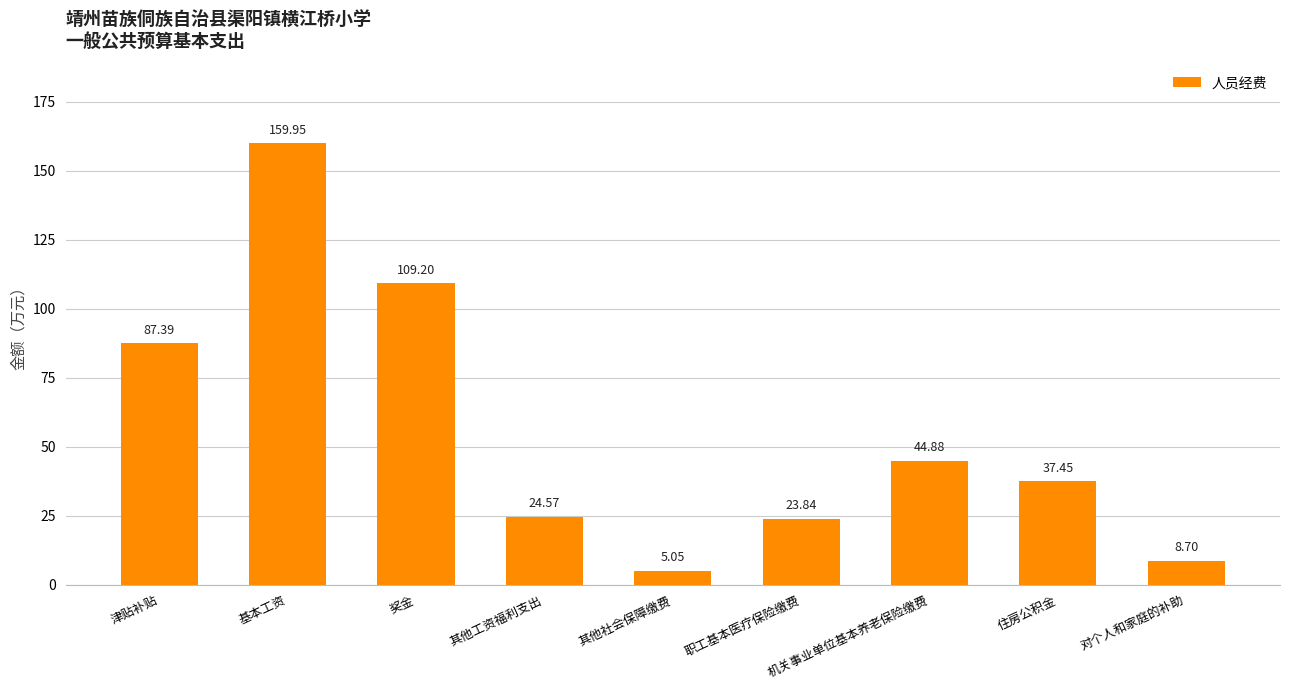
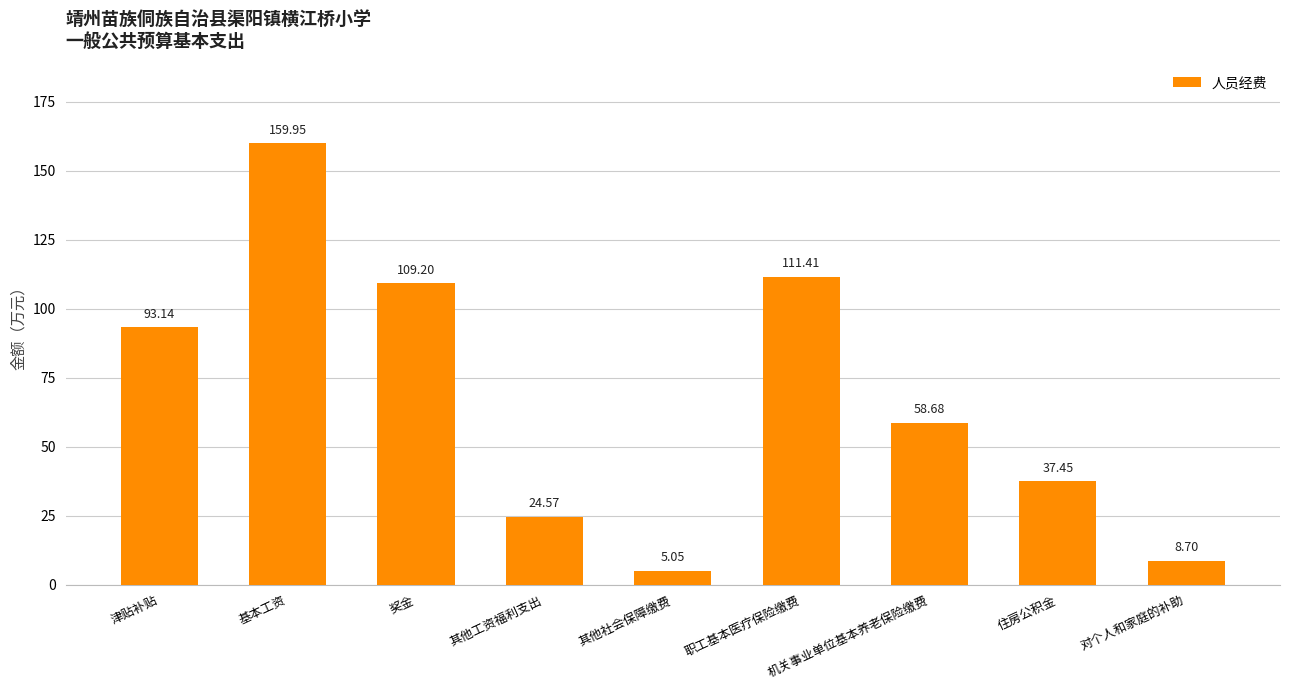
  {
-   "津贴补贴": 87.39,
+   "津贴补贴": 93.14,
    "基本工资": 159.95,
    "奖金": 109.20,
    "其他工资福利支出": 24.57,
    "其他社会保障缴费": 5.05,
-   "职工基本医疗保险缴费": 23.84,
-   "机关事业单位基本养老保险缴费": 44.88,
+   "职工基本医疗保险缴费": 111.41,
+   "机关事业单位基本养老保险缴费": 58.68,
    "住房公积金": 37.45,
    "对个人和家庭的补助": 8.70
  }
